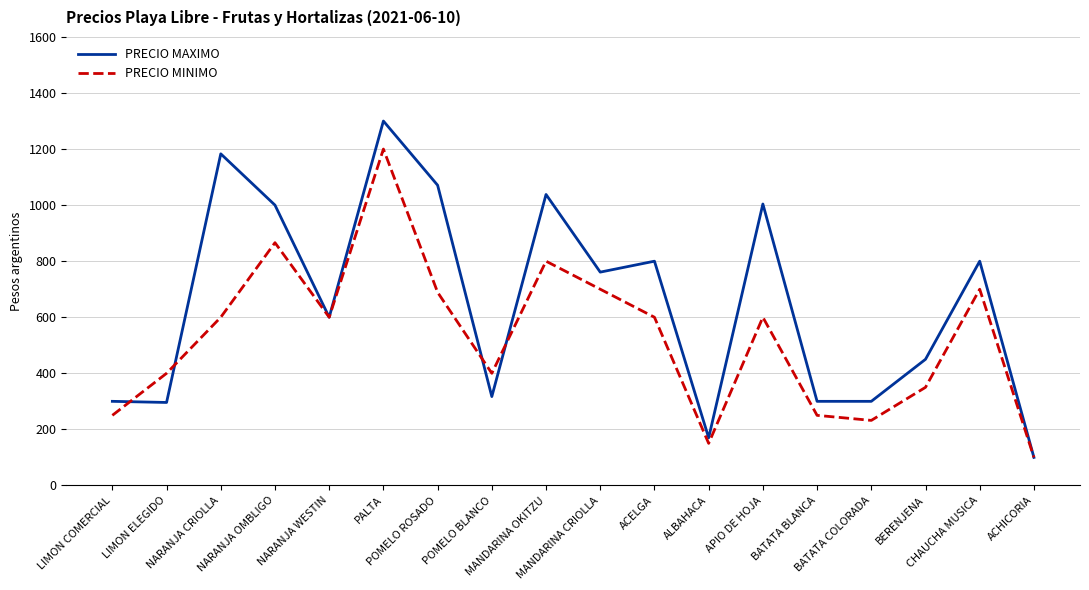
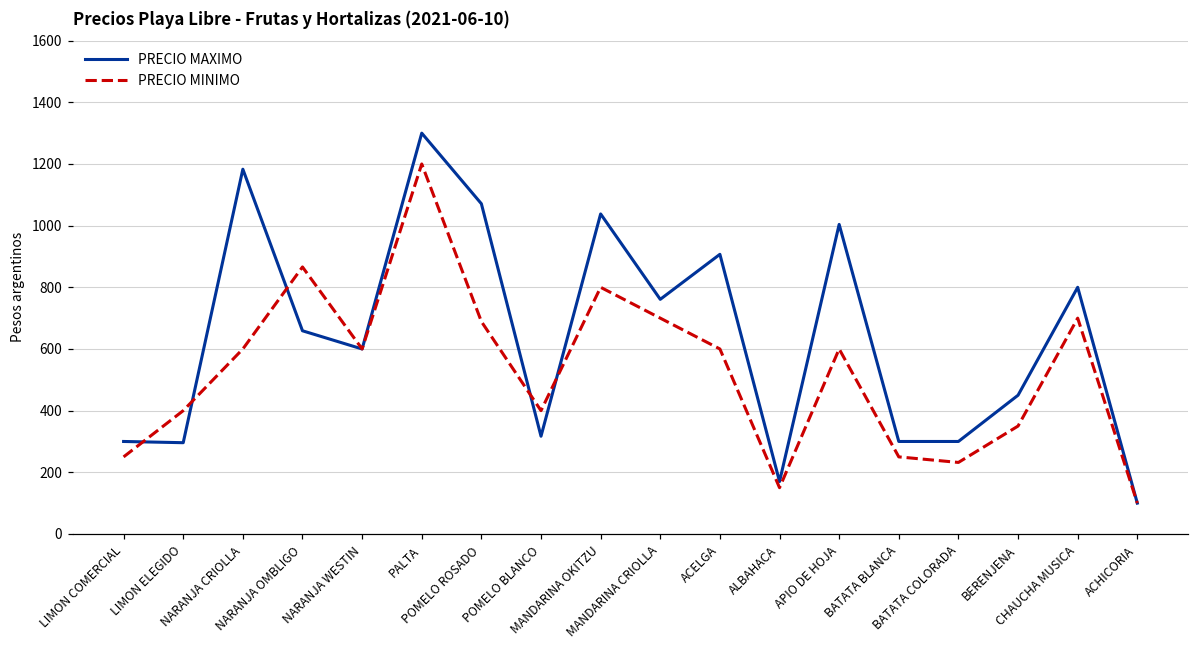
  {
    "PRECIO MAXIMO": {
      "LIMON COMERCIAL": 300,
      "LIMON ELEGIDO": 300,
      "NARANJA CRIOLLA": 1180,
-     "NARANJA OMBLIGO": 1000,
+     "NARANJA OMBLIGO": 660,
      "PALTA": 1300,
      "POMELO ROSADO": 1070,
      "POMELO BLANCO": 320,
      "MANDARINA OKITZU": 1040,
      "MANDARINA CRIOLLA": 760,
-     "ACELGA": 800,
+     "ACELGA": 910,
      "ALBAHACA": 170,
      "APIO DE HOJA": 1000,
      "BATATA BLANCA": 300,
      "BATATA COLORADA": 300,
      "BERENJENA": 450,
      "CHAUCHA MUSICA": 800
    },
    "PRECIO MINIMO": {
      "LIMON COMERCIAL": 250,
      "LIMON ELEGIDO": 400,
      "NARANJA CRIOLLA": 600,
      "NARANJA OMBLIGO": 870,
      "PALTA": 1200,
      "POMELO ROSADO": 690,
      "POMELO BLANCO": 400,
      "MANDARINA OKITZU": 800,
      "MANDARINA CRIOLLA": 700,
      "ACELGA": 600,
      "ALBAHACA": 150,
      "APIO DE HOJA": 600,
      "BATATA BLANCA": 250,
      "BATATA COLORADA": 230,
      "BERENJENA": 350,
      "CHAUCHA MUSICA": 700
    }
  }
